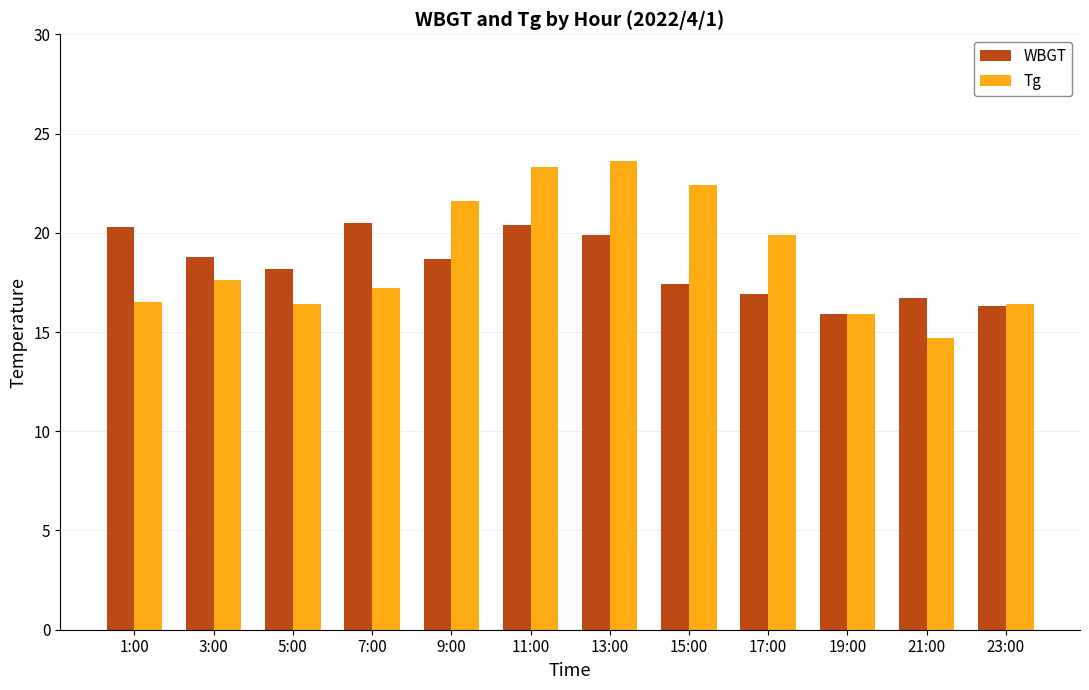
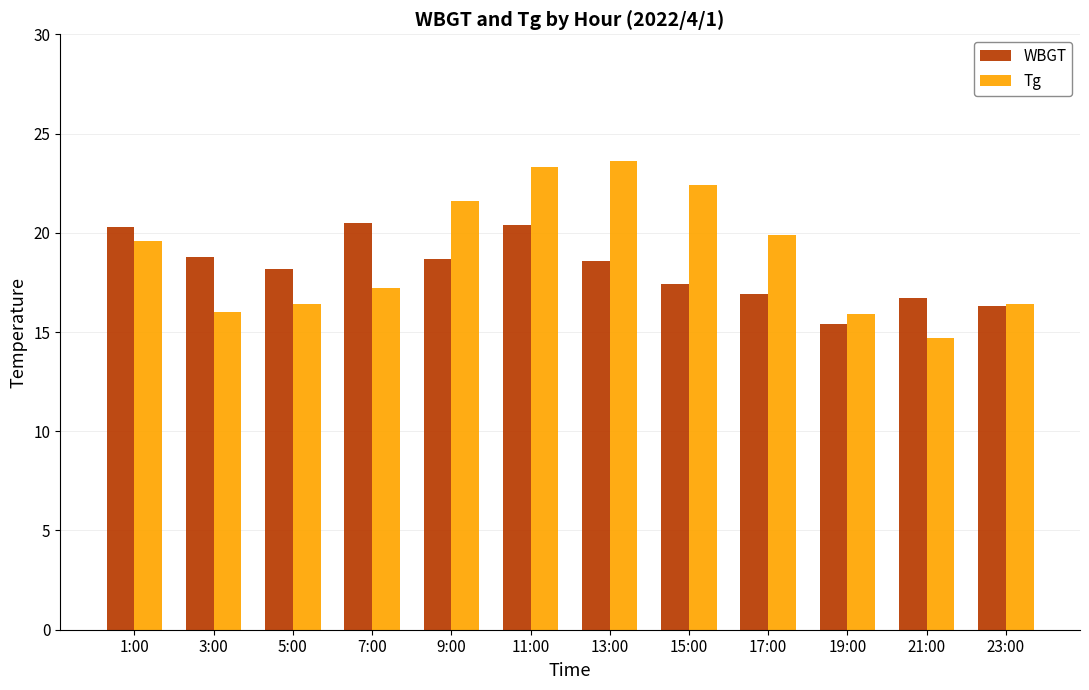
  {
    "WBGT": {
      "1:00": 20.3,
      "3:00": 18.8,
      "5:00": 18.2,
      "7:00": 20.5,
      "9:00": 18.7,
      "11:00": 20.4,
-     "13:00": 19.9,
+     "13:00": 18.6,
      "15:00": 17.4,
      "17:00": 16.9,
-     "19:00": 15.9,
+     "19:00": 15.4,
      "21:00": 16.7,
      "23:00": 16.3
    },
    "Tg": {
-     "1:00": 16.5,
-     "3:00": 17.6,
+     "1:00": 19.6,
+     "3:00": 16.0,
      "5:00": 16.4,
      "7:00": 17.2,
      "9:00": 21.6,
      "11:00": 23.3,
      "13:00": 23.6,
      "15:00": 22.4,
      "17:00": 19.9,
      "19:00": 15.9,
      "21:00": 14.7,
      "23:00": 16.4
    }
  }
